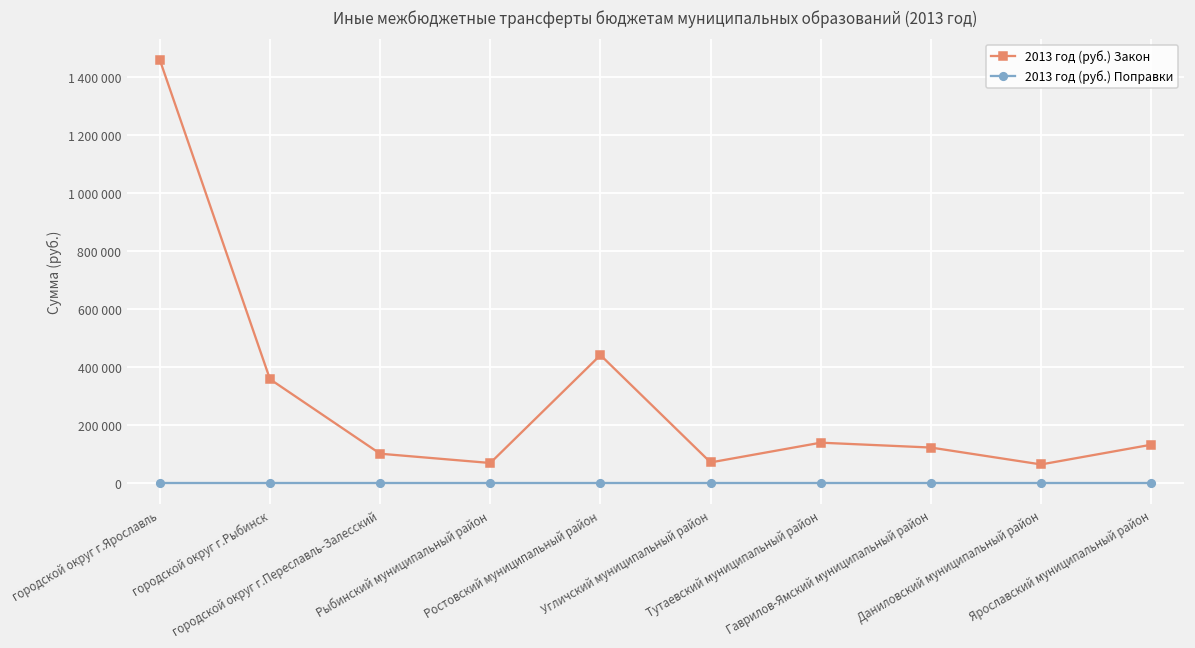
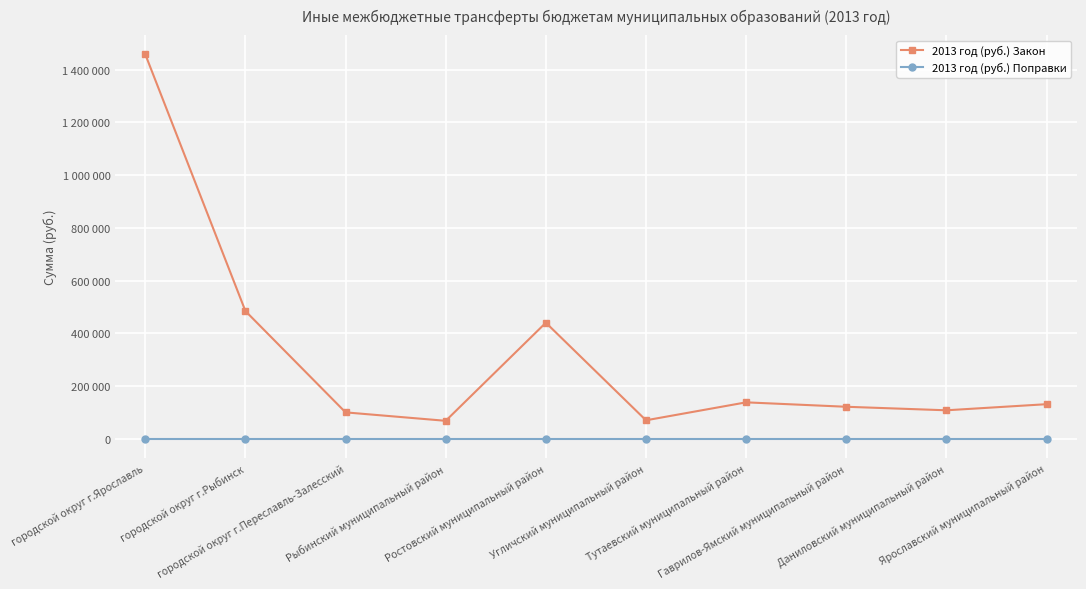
  {
    "2013 год (руб.) Закон": {
      "городской округ г.Ярославль": 1460000,
-     "городской округ г.Рыбинск": 360000,
+     "городской округ г.Рыбинск": 490000,
      "городской округ г.Переславль-Залесский": 100000,
      "Рыбинский муниципальный район": 70000,
      "Ростовский муниципальный район": 440000,
      "Угличский муниципальный район": 70000,
      "Тутаевский муниципальный район": 140000,
      "Гаврилов-Ямский муниципальный район": 120000,
-     "Даниловский муниципальный район": 60000,
+     "Даниловский муниципальный район": 110000,
      "Ярославский муниципальный район": 130000
    },
    "2013 год (руб.) Поправки": {
      "городской округ г.Ярославль": 0,
      "городской округ г.Рыбинск": 0,
      "городской округ г.Переславль-Залесский": 0,
      "Рыбинский муниципальный район": 0,
      "Ростовский муниципальный район": 0,
      "Угличский муниципальный район": 0,
      "Тутаевский муниципальный район": 0,
      "Гаврилов-Ямский муниципальный район": 0,
      "Даниловский муниципальный район": 0,
      "Ярославский муниципальный район": 0
    }
  }
